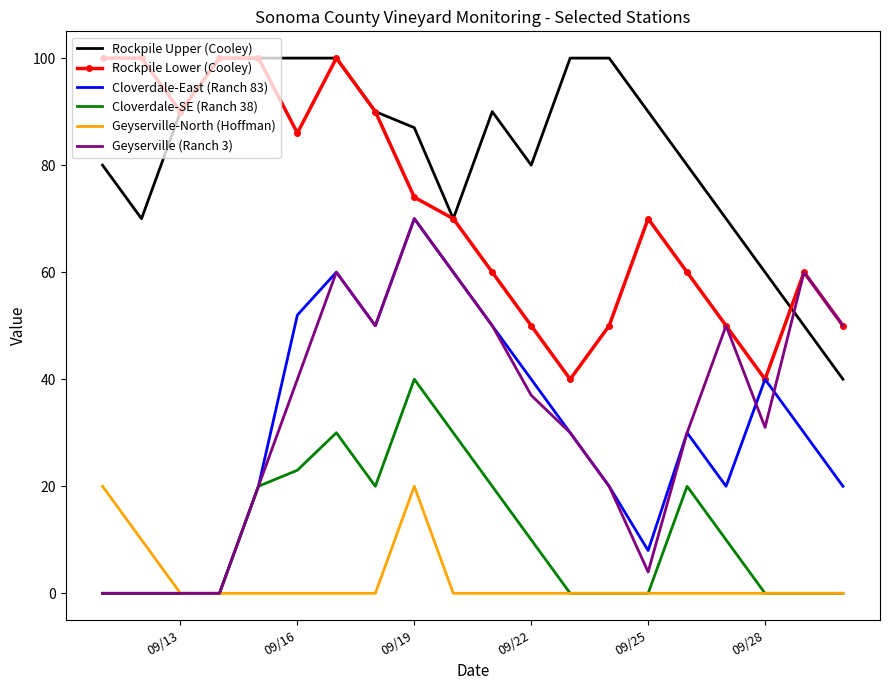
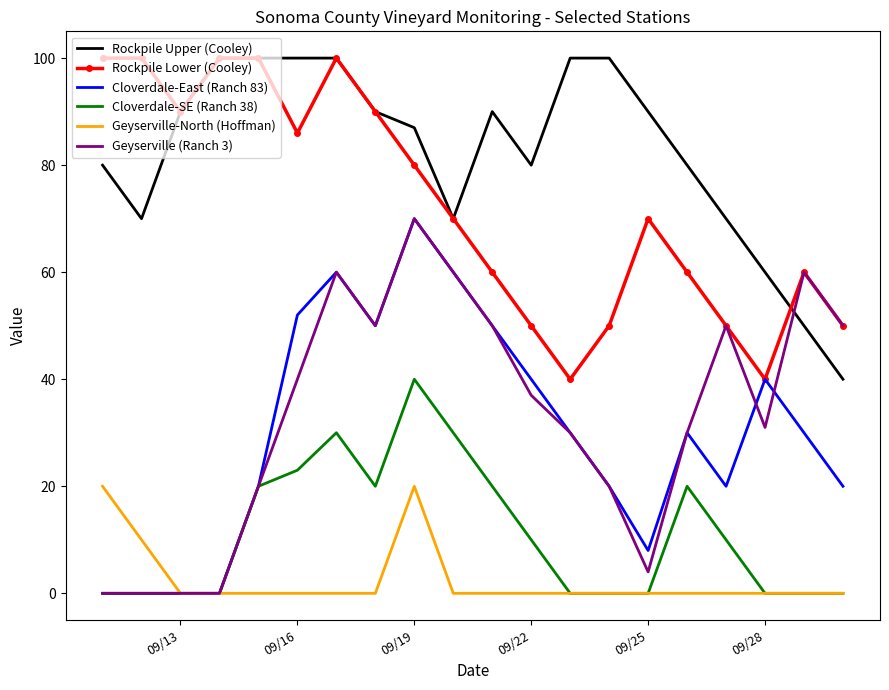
  {
    "Rockpile Upper (Cooley)": {
      "09/16": 100,
      "09/19": 87,
      "09/22": 80,
      "09/25": 90,
      "09/28": 60
    },
    "Rockpile Lower (Cooley)": {
      "09/16": 86,
-     "09/19": 74,
+     "09/19": 80,
      "09/22": 50,
      "09/25": 70
    },
    "Cloverdale-East (Ranch 83)": {
      "09/16": 52,
      "09/22": 40,
      "09/25": 8
    },
    "Cloverdale-SE (Ranch 38)": {
      "09/16": 23,
      "09/19": 40,
      "09/22": 10
    },
    "Geyserville-North (Hoffman)": {
      "09/16": 0,
      "09/19": 20,
      "09/22": 0
    },
    "Geyserville (Ranch 3)": {
      "09/16": 40,
      "09/22": 37,
      "09/25": 4,
      "09/28": 31
    }
  }
